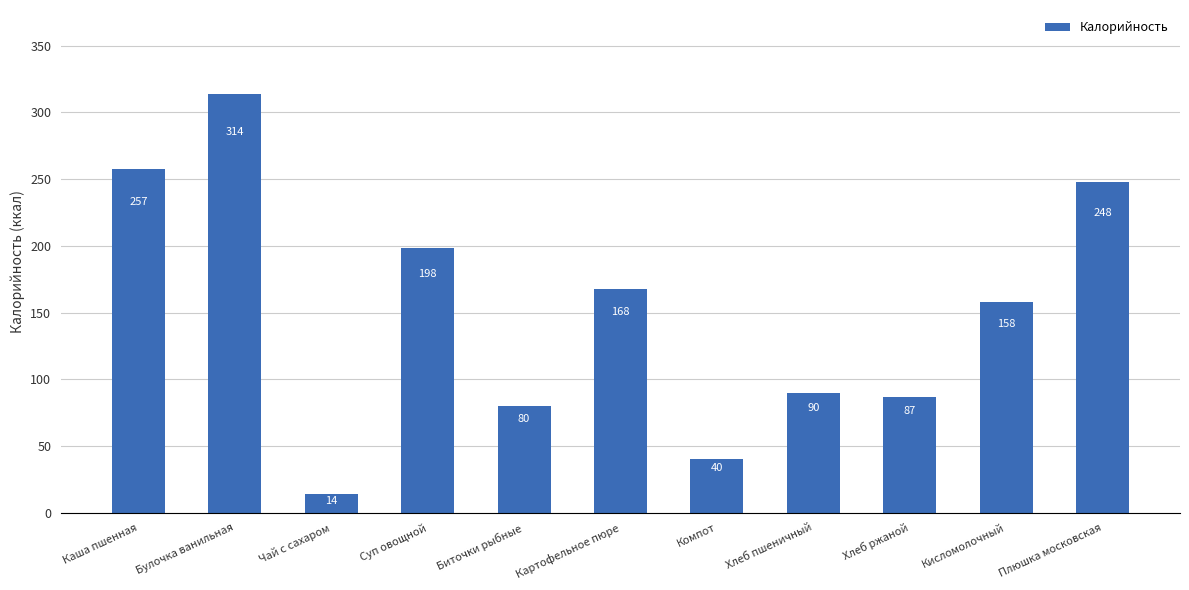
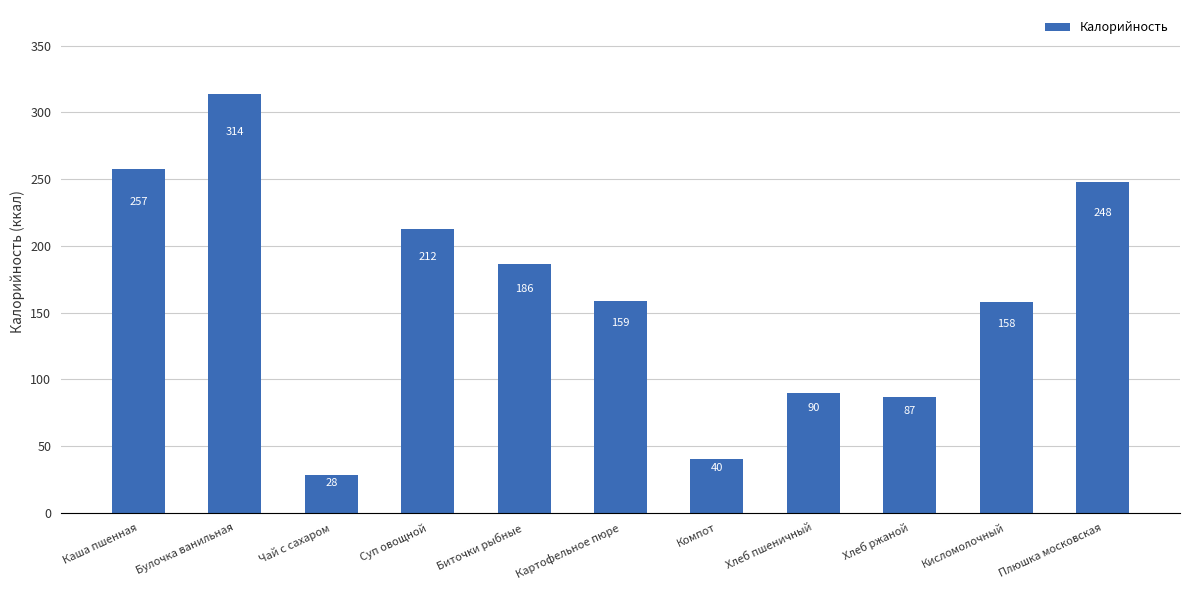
  {
    "Каша пшенная": 257,
    "Булочка ванильная": 314,
-   "Чай с сахаром": 14,
-   "Суп овощной": 198,
-   "Биточки рыбные": 80,
-   "Картофельное пюре": 168,
+   "Чай с сахаром": 28,
+   "Суп овощной": 212,
+   "Биточки рыбные": 186,
+   "Картофельное пюре": 159,
    "Компот": 40,
    "Хлеб пшеничный": 90,
    "Хлеб ржаной": 87,
    "Кисломолочный": 158,
    "Плюшка московская": 248
  }
